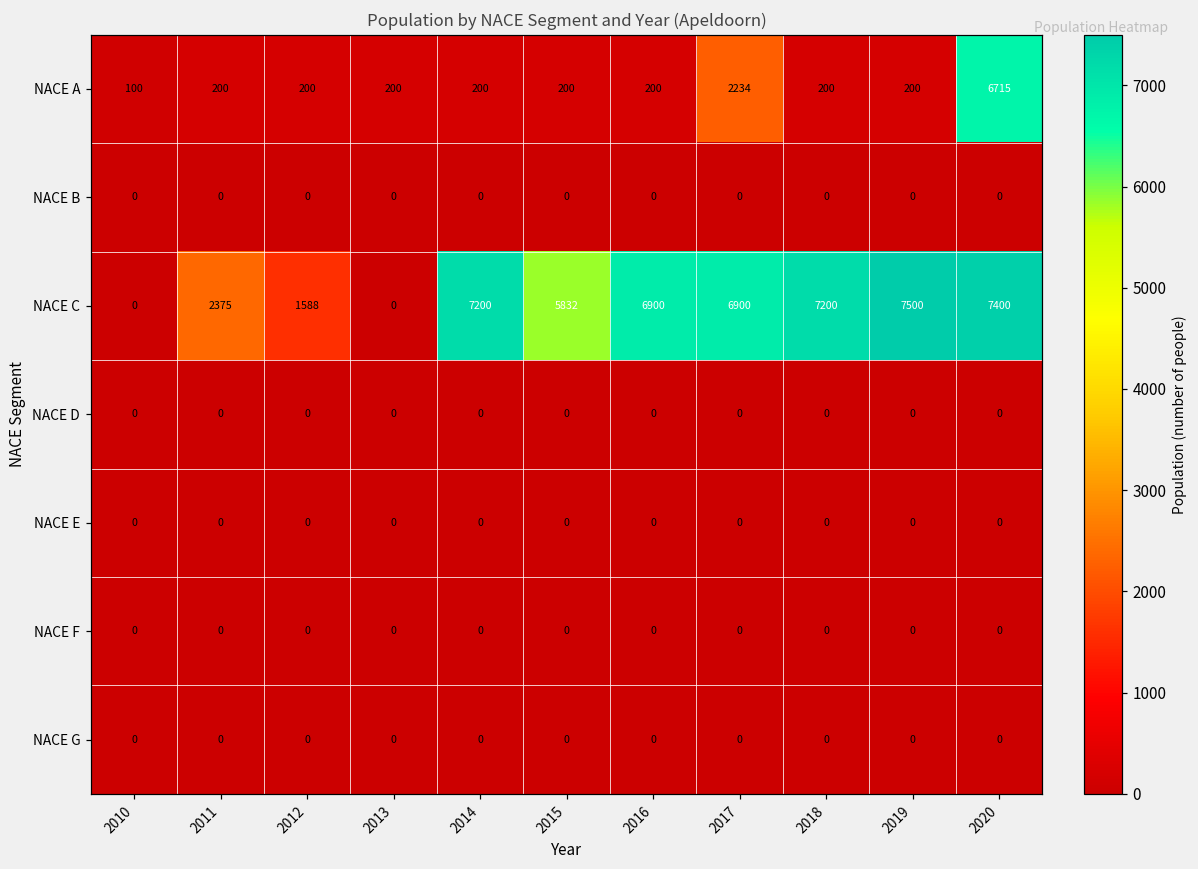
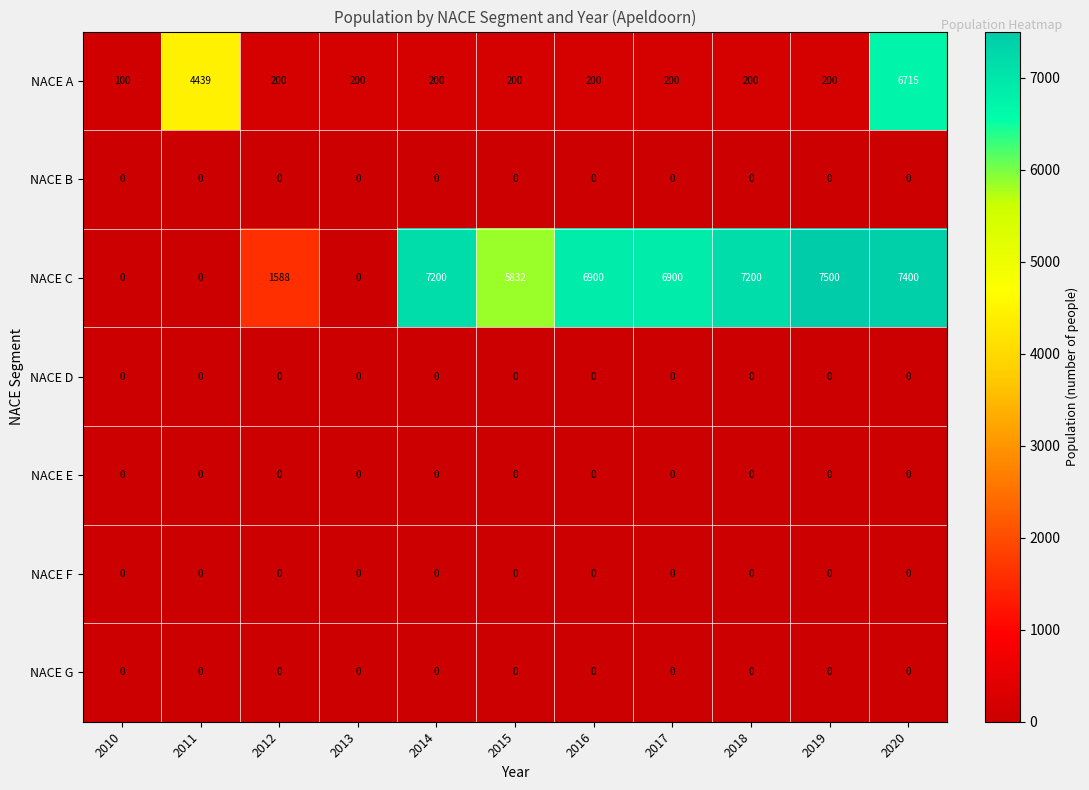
  {
    "NACE A": {
      "2010": 100,
-     "2011": 200,
+     "2011": 4439,
      "2012": 200,
      "2013": 200,
      "2014": 200,
      "2015": 200,
      "2016": 200,
-     "2017": 2234,
+     "2017": 200,
      "2018": 200,
      "2019": 200,
      "2020": 6715
    },
    "NACE B": {
      "2010": 0,
      "2011": 0,
      "2012": 0,
      "2013": 0,
      "2014": 0,
      "2015": 0,
      "2016": 0,
      "2017": 0,
      "2018": 0,
      "2019": 0,
      "2020": 0
    },
    "NACE C": {
      "2010": 0,
-     "2011": 2375,
+     "2011": 0,
      "2012": 1588,
      "2013": 0,
      "2014": 7200,
      "2015": 5832,
      "2016": 6900,
      "2017": 6900,
      "2018": 7200,
      "2019": 7500,
      "2020": 7400
    },
    "NACE D": {
      "2010": 0,
      "2011": 0,
      "2012": 0,
      "2013": 0,
      "2014": 0,
      "2015": 0,
      "2016": 0,
      "2017": 0,
      "2018": 0,
      "2019": 0,
      "2020": 0
    },
    "NACE E": {
      "2010": 0,
      "2011": 0,
      "2012": 0,
      "2013": 0,
      "2014": 0,
      "2015": 0,
      "2016": 0,
      "2017": 0,
      "2018": 0,
      "2019": 0,
      "2020": 0
    },
    "NACE F": {
      "2010": 0,
      "2011": 0,
      "2012": 0,
      "2013": 0,
      "2014": 0,
      "2015": 0,
      "2016": 0,
      "2017": 0,
      "2018": 0,
      "2019": 0,
      "2020": 0
    },
    "NACE G": {
      "2010": 0,
      "2011": 0,
      "2012": 0,
      "2013": 0,
      "2014": 0,
      "2015": 0,
      "2016": 0,
      "2017": 0,
      "2018": 0,
      "2019": 0,
      "2020": 0
    }
  }
